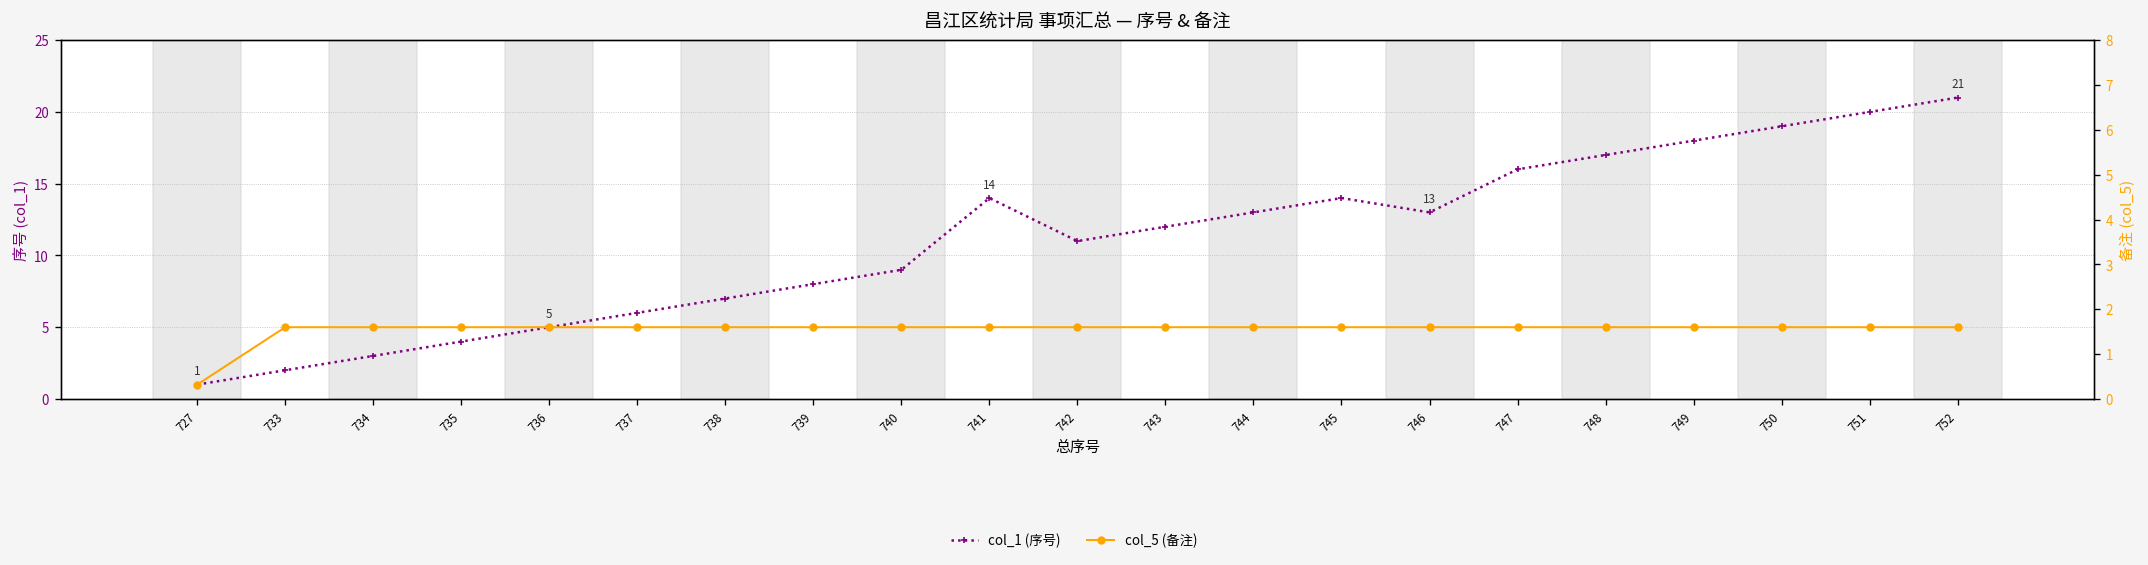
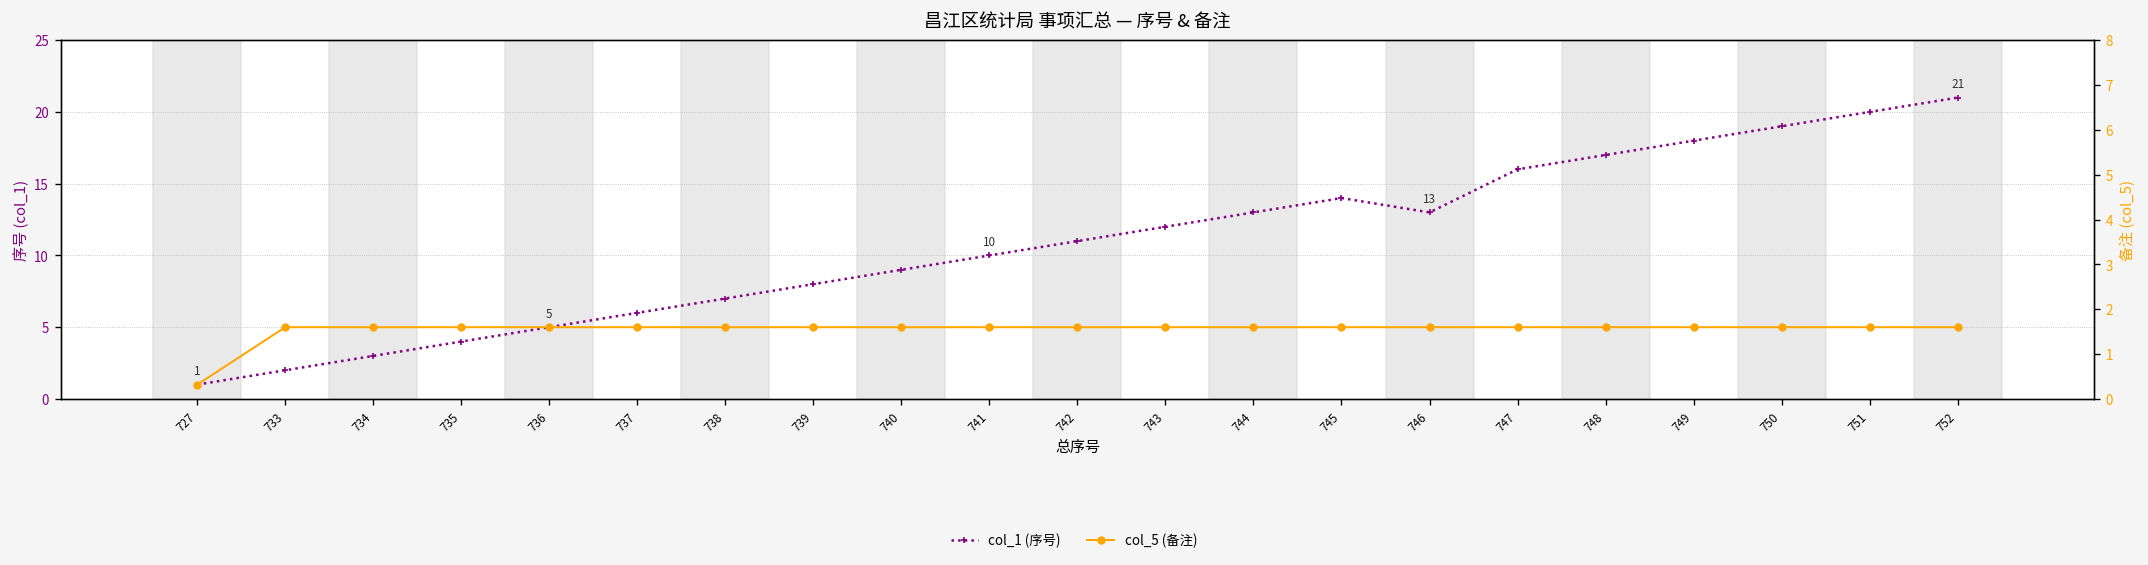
  {
    "col_1 (序号)": {
-     "741": 14,
+     "741": 10,
      "746": 13,
      "752": 21
    }
  }
